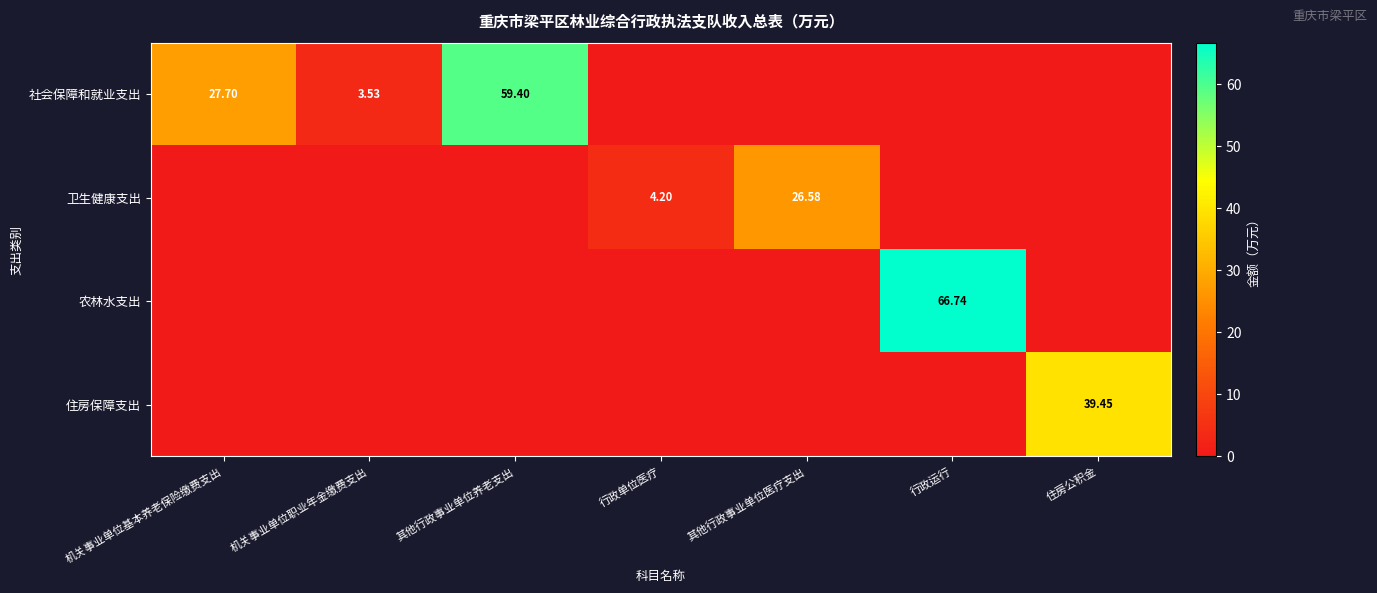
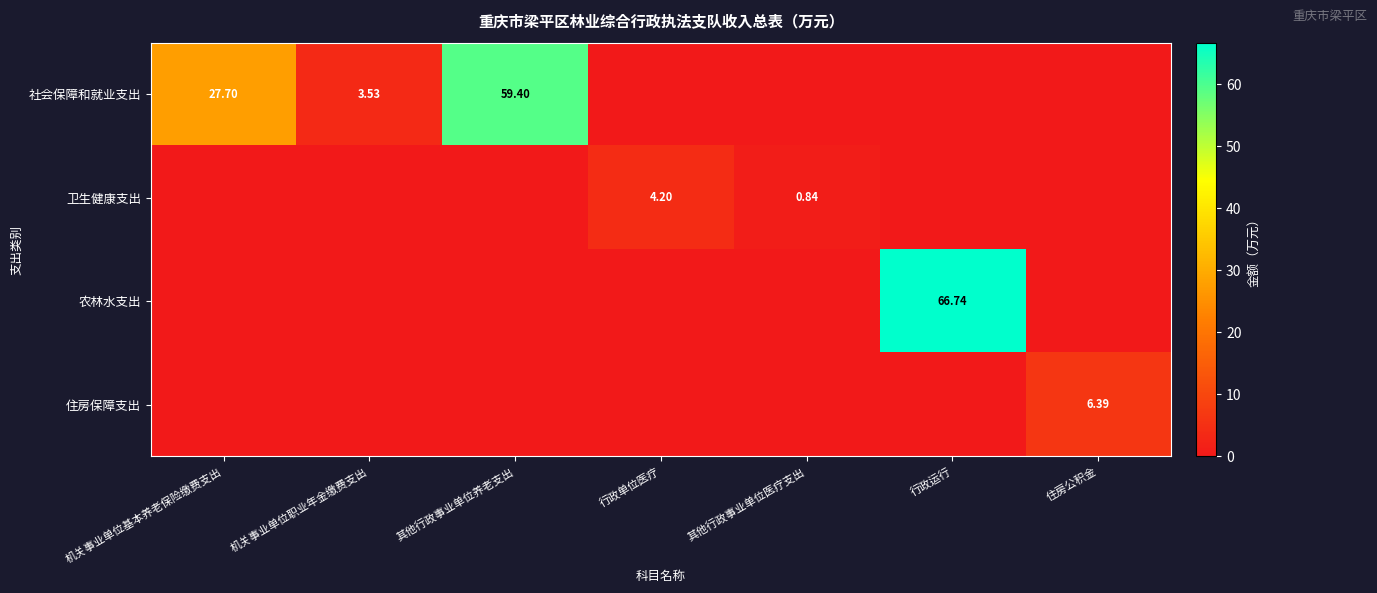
  {
    "社会保障和就业支出": {
      "机关事业单位基本养老保险缴费支出": 27.70,
      "机关事业单位职业年金缴费支出": 3.53,
      "其他行政事业单位养老支出": 59.40
    },
    "卫生健康支出": {
      "行政单位医疗": 4.20,
-     "其他行政事业单位医疗支出": 26.58
+     "其他行政事业单位医疗支出": 0.84
    },
    "农林水支出": {
      "行政运行": 66.74
    },
    "住房保障支出": {
-     "住房公积金": 39.45
+     "住房公积金": 6.39
    }
  }
